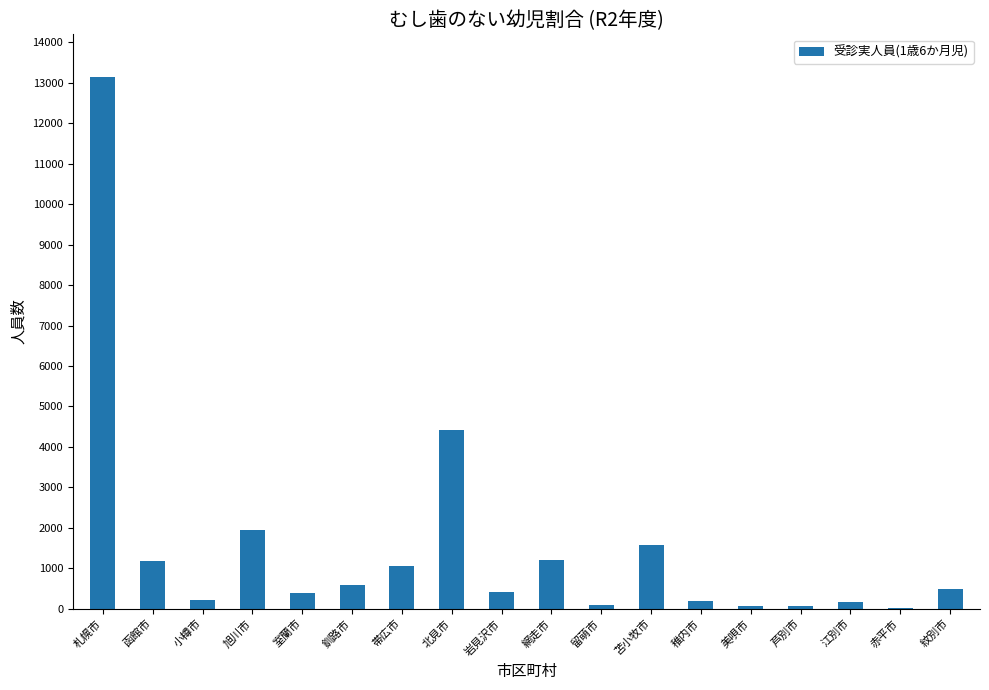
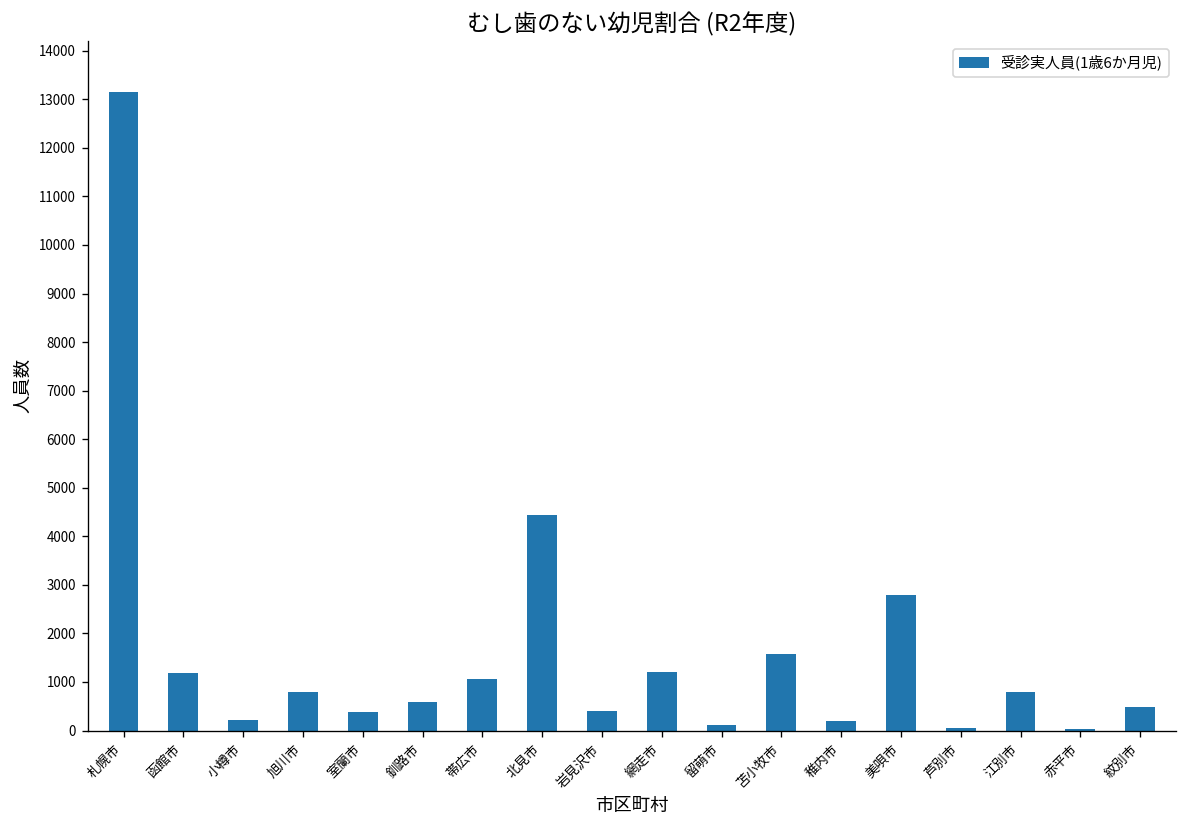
  {
    "札幌市": 13100,
    "函館市": 1200,
    "小樽市": 200,
-   "旭川市": 1900,
+   "旭川市": 800,
    "室蘭市": 400,
    "釧路市": 600,
    "帯広市": 1100,
    "北見市": 4400,
    "岩見沢市": 400,
    "網走市": 1200,
    "留萌市": 100,
    "苫小牧市": 1600,
    "稚内市": 200,
-   "美唄市": 100,
-   "江別市": 200,
+   "美唄市": 2800,
+   "江別市": 800,
    "紋別市": 500
  }
